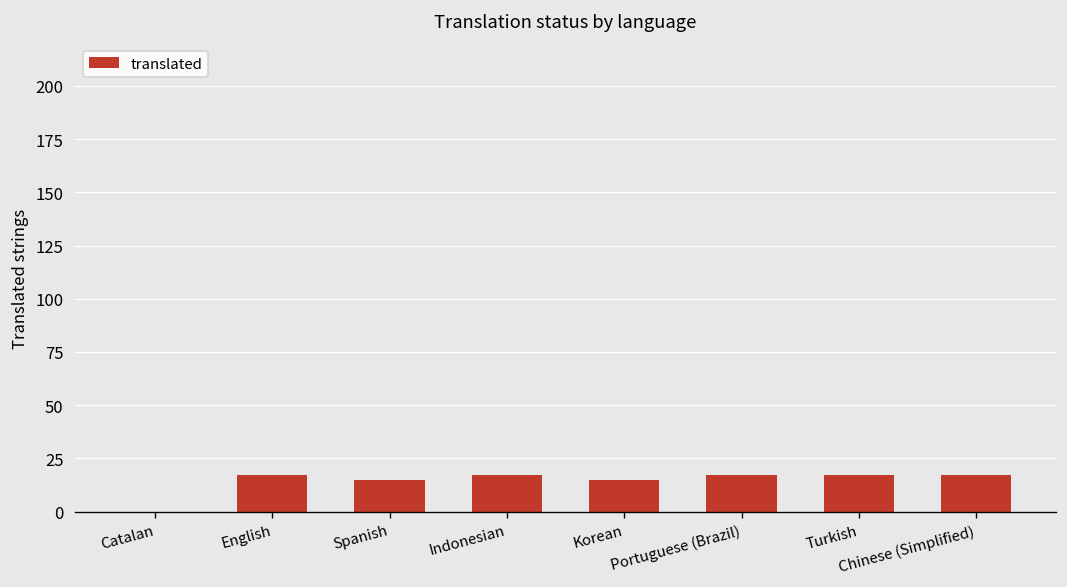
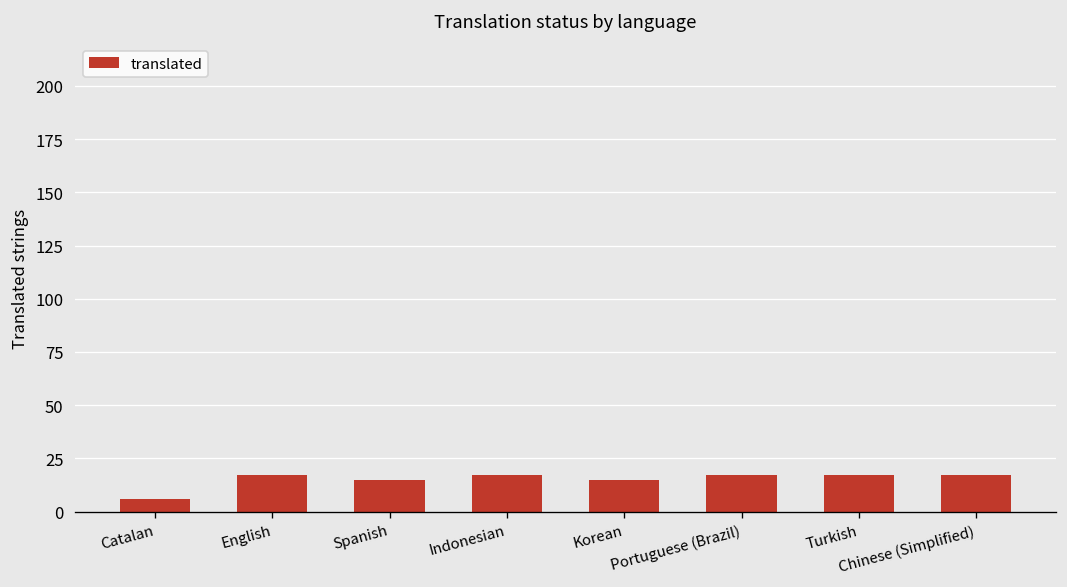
  {
-   "Catalan": 0,
+   "Catalan": 6,
    "English": 17,
    "Spanish": 15,
    "Indonesian": 17,
    "Korean": 15,
    "Portuguese (Brazil)": 17,
    "Turkish": 17,
    "Chinese (Simplified)": 17
  }
